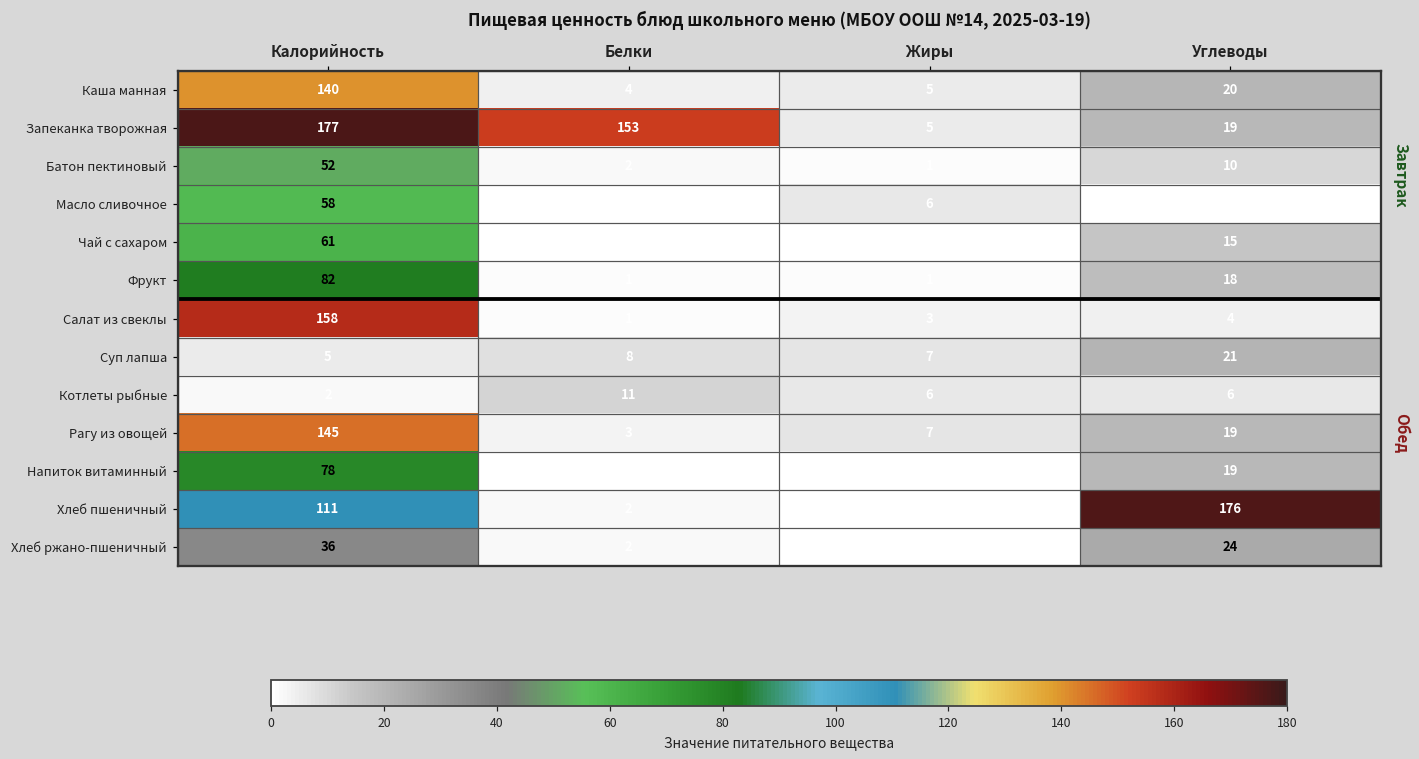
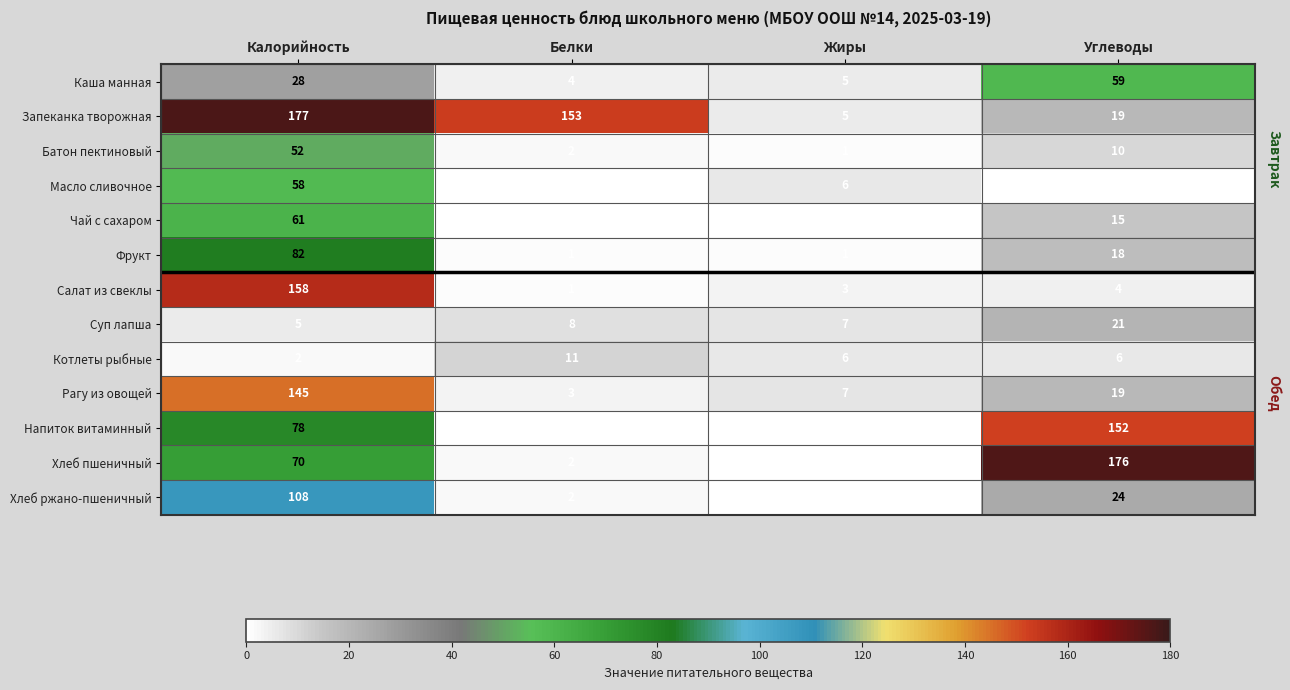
  {
    "Каша манная": {
-     "Калорийность": 140,
-     "Углеводы": 20
+     "Калорийность": 28,
+     "Углеводы": 59
    },
    "Запеканка творожная": {
      "Калорийность": 177,
      "Белки": 153,
      "Углеводы": 19
    },
    "Батон пектиновый": {
      "Калорийность": 52
    },
    "Масло сливочное": {
      "Калорийность": 58
    },
    "Чай с сахаром": {
      "Калорийность": 61,
      "Углеводы": 15
    },
    "Фрукт": {
      "Калорийность": 82,
      "Углеводы": 18
    },
    "Салат из свеклы": {
      "Калорийность": 158
    },
    "Суп лапша": {
      "Углеводы": 21
    },
    "Рагу из овощей": {
      "Калорийность": 145,
      "Углеводы": 19
    },
    "Напиток витаминный": {
      "Калорийность": 78,
-     "Углеводы": 19
+     "Углеводы": 152
    },
    "Хлеб пшеничный": {
-     "Калорийность": 111,
+     "Калорийность": 70,
      "Углеводы": 176
    },
    "Хлеб ржано-пшеничный": {
-     "Калорийность": 36,
+     "Калорийность": 108,
      "Углеводы": 24
    }
  }
